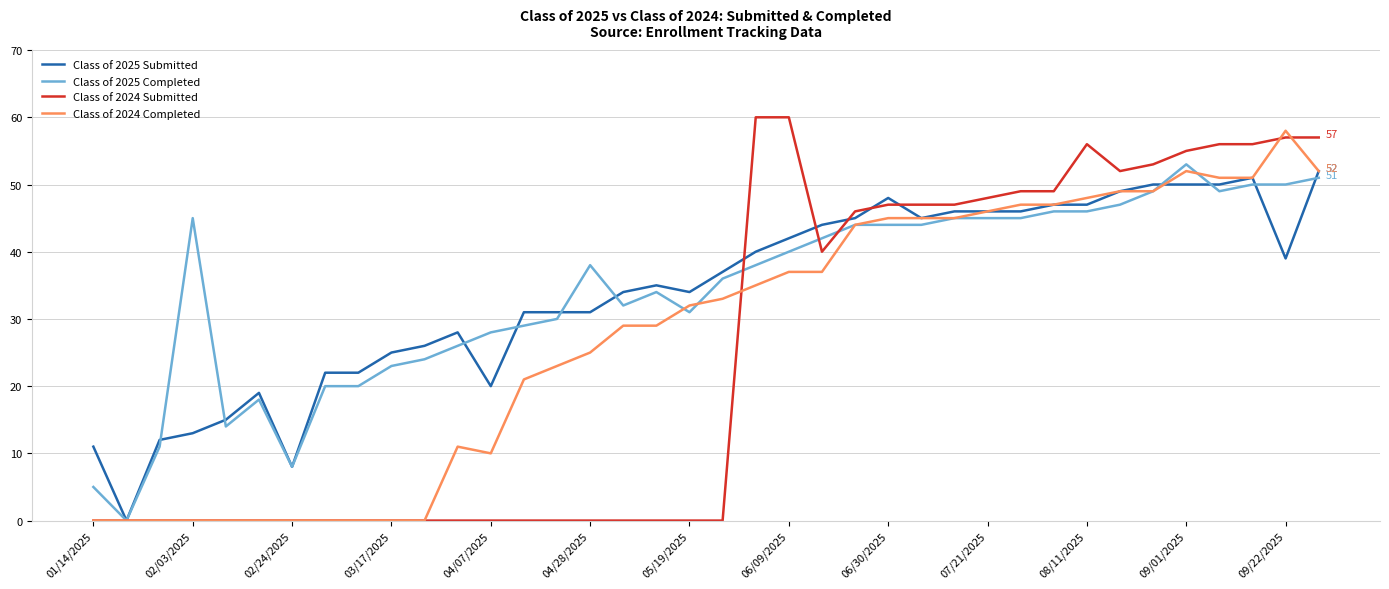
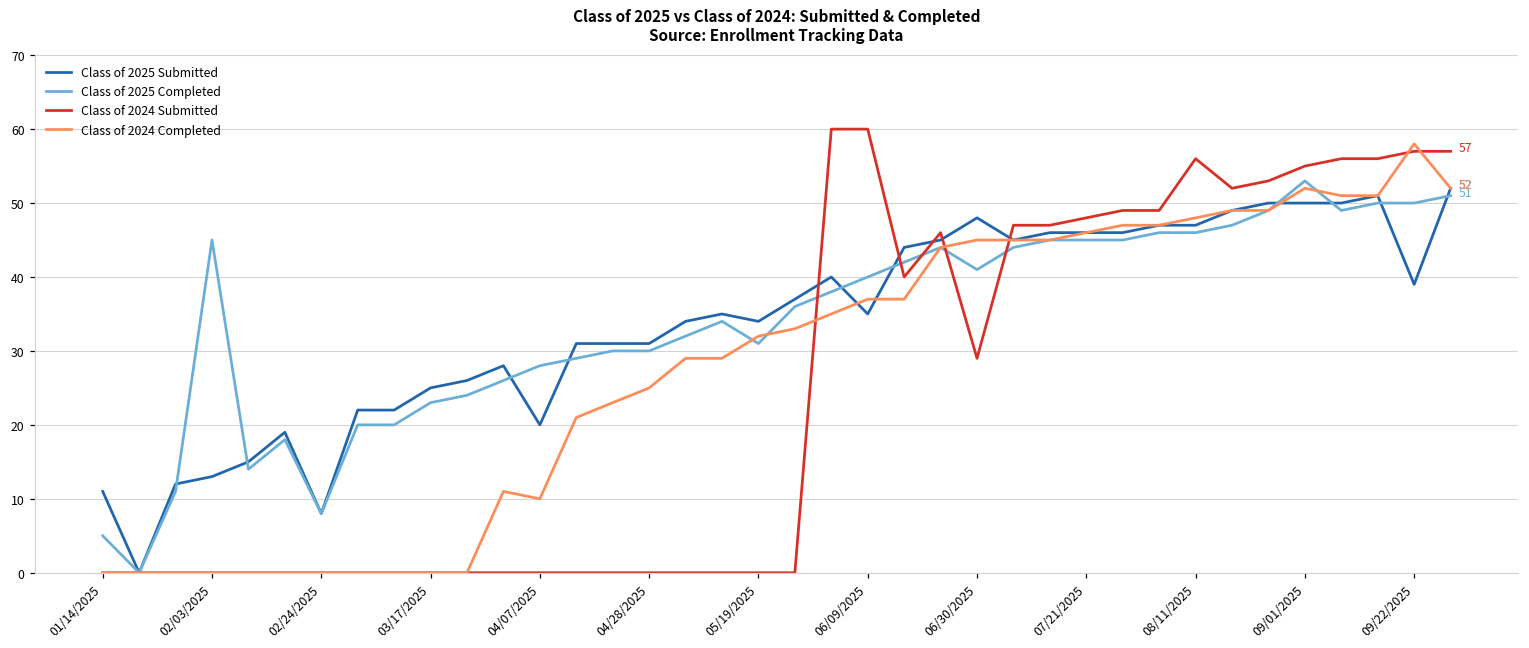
  {
    "Class of 2025 Submitted": {
      "01/14/2025": 11,
      "02/03/2025": 13,
      "03/17/2025": 25,
      "04/07/2025": 20,
      "04/28/2025": 31,
      "05/19/2025": 34,
-     "06/09/2025": 42,
+     "06/09/2025": 35,
      "06/30/2025": 48,
      "08/11/2025": 47,
      "09/01/2025": 50,
      "09/22/2025": 39
    },
    "Class of 2025 Completed": {
      "01/14/2025": 5,
      "02/03/2025": 45,
      "03/17/2025": 23,
      "04/07/2025": 28,
-     "04/28/2025": 38,
+     "04/28/2025": 30,
      "05/19/2025": 31,
      "06/09/2025": 40,
-     "06/30/2025": 44,
+     "06/30/2025": 41,
      "07/21/2025": 45,
      "08/11/2025": 46,
      "09/01/2025": 53,
      "09/22/2025": 50
    },
    "Class of 2024 Submitted": {
      "04/07/2025": 0,
      "04/28/2025": 0,
      "05/19/2025": 0,
      "06/09/2025": 60,
-     "06/30/2025": 47,
+     "06/30/2025": 29,
      "07/21/2025": 48,
      "08/11/2025": 56,
      "09/01/2025": 55,
      "09/22/2025": 57
    },
    "Class of 2024 Completed": {
      "04/07/2025": 10,
      "04/28/2025": 25,
      "05/19/2025": 32,
      "06/09/2025": 37,
      "06/30/2025": 45,
      "08/11/2025": 48,
      "09/01/2025": 52,
      "09/22/2025": 58
    }
  }
